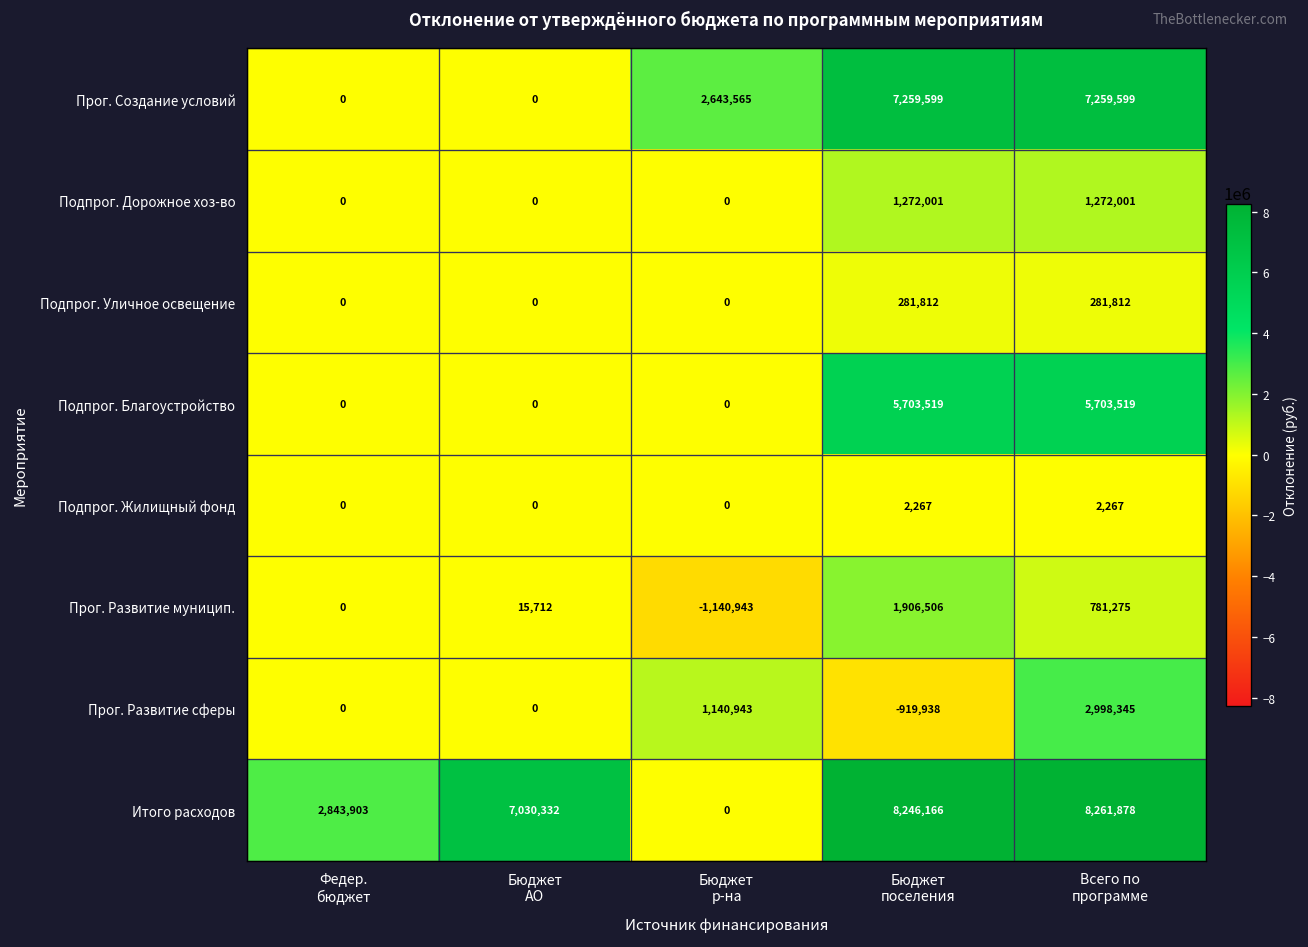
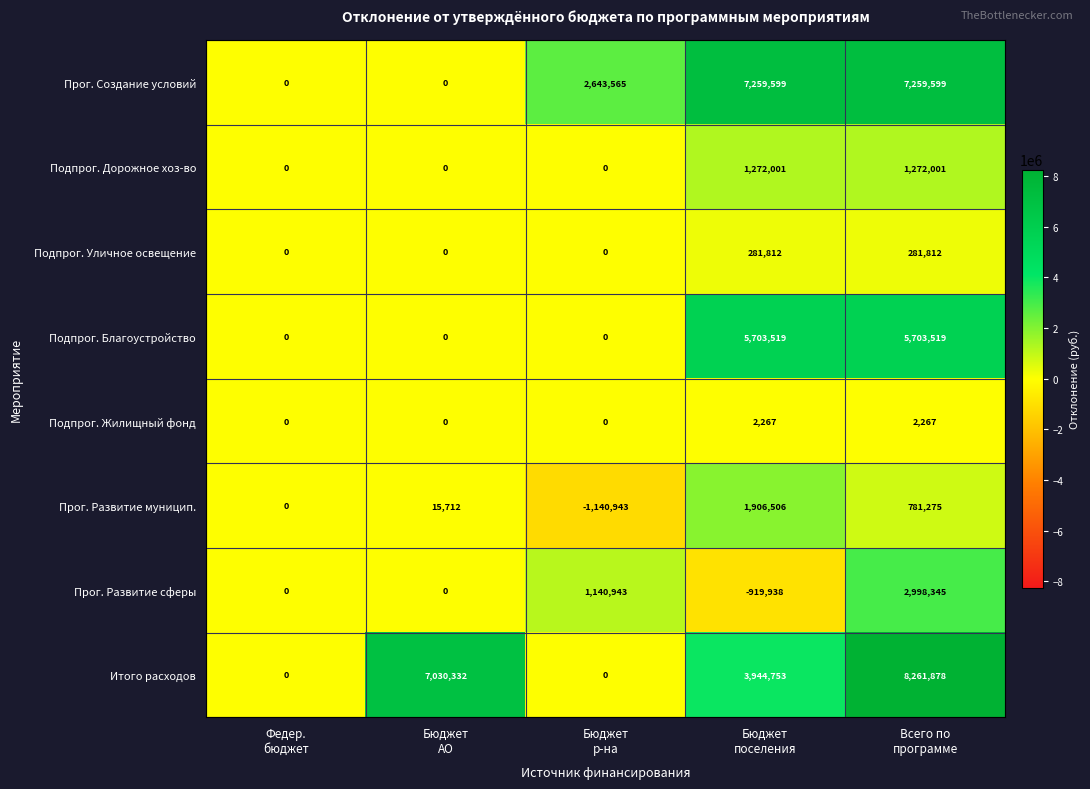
  {
    "Прог. Создание условий": {
      "Федер. бюджет": "0",
      "Бюджет АО": "0",
      "Бюджет р-на": "2,643,565",
      "Бюджет поселения": "7,259,599",
      "Всего по программе": "7,259,599"
    },
    "Подпрог. Дорожное хоз-во": {
      "Федер. бюджет": "0",
      "Бюджет АО": "0",
      "Бюджет р-на": "0",
      "Бюджет поселения": "1,272,001",
      "Всего по программе": "1,272,001"
    },
    "Подпрог. Уличное освещение": {
      "Федер. бюджет": "0",
      "Бюджет АО": "0",
      "Бюджет р-на": "0",
      "Бюджет поселения": "281,812",
      "Всего по программе": "281,812"
    },
    "Подпрог. Благоустройство": {
      "Федер. бюджет": "0",
      "Бюджет АО": "0",
      "Бюджет р-на": "0",
      "Бюджет поселения": "5,703,519",
      "Всего по программе": "5,703,519"
    },
    "Подпрог. Жилищный фонд": {
      "Федер. бюджет": "0",
      "Бюджет АО": "0",
      "Бюджет р-на": "0",
      "Бюджет поселения": "2,267",
      "Всего по программе": "2,267"
    },
    "Прог. Развитие муницип.": {
      "Федер. бюджет": "0",
      "Бюджет АО": "15,712",
      "Бюджет р-на": "-1,140,943",
      "Бюджет поселения": "1,906,506",
      "Всего по программе": "781,275"
    },
    "Прог. Развитие сферы": {
      "Федер. бюджет": "0",
      "Бюджет АО": "0",
      "Бюджет р-на": "1,140,943",
      "Бюджет поселения": "-919,938",
      "Всего по программе": "2,998,345"
    },
    "Итого расходов": {
-     "Федер. бюджет": "2,843,903",
+     "Федер. бюджет": "0",
      "Бюджет АО": "7,030,332",
      "Бюджет р-на": "0",
-     "Бюджет поселения": "8,246,166",
+     "Бюджет поселения": "3,944,753",
      "Всего по программе": "8,261,878"
    }
  }
